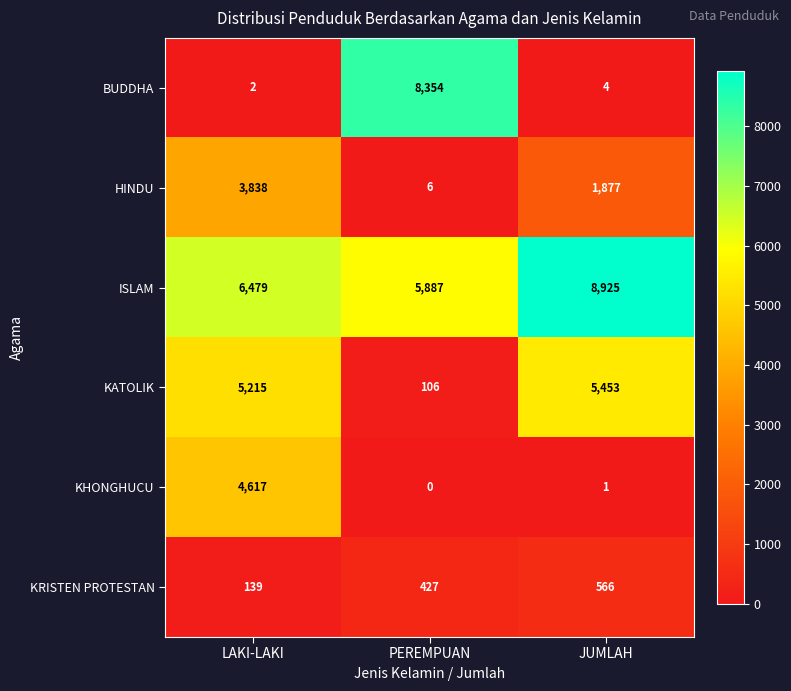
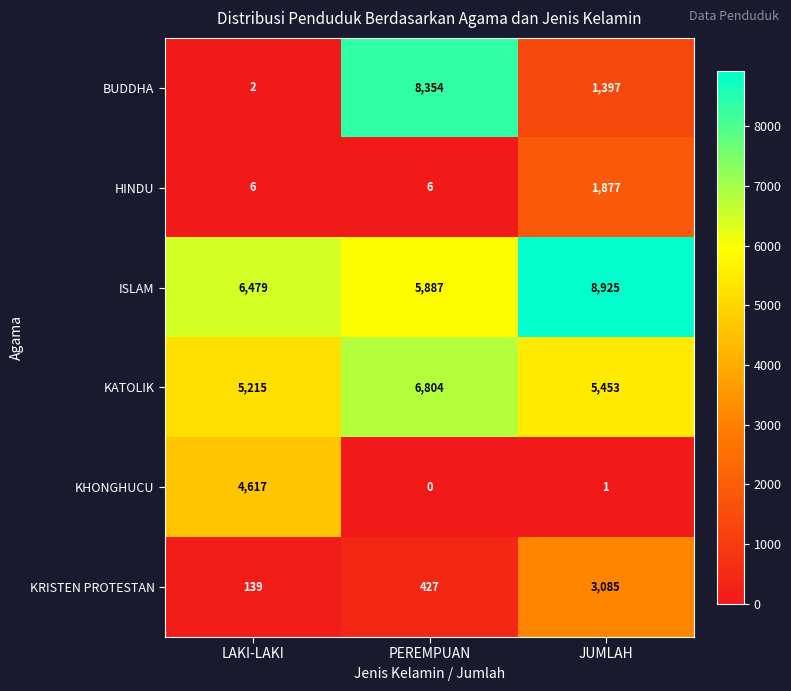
  {
    "BUDDHA": {
      "LAKI-LAKI": "2",
      "PEREMPUAN": "8,354",
-     "JUMLAH": "4"
+     "JUMLAH": "1,397"
    },
    "HINDU": {
-     "LAKI-LAKI": "3,838",
+     "LAKI-LAKI": "6",
      "PEREMPUAN": "6",
      "JUMLAH": "1,877"
    },
    "ISLAM": {
      "LAKI-LAKI": "6,479",
      "PEREMPUAN": "5,887",
      "JUMLAH": "8,925"
    },
    "KATOLIK": {
      "LAKI-LAKI": "5,215",
-     "PEREMPUAN": "106",
+     "PEREMPUAN": "6,804",
      "JUMLAH": "5,453"
    },
    "KHONGHUCU": {
      "LAKI-LAKI": "4,617",
      "PEREMPUAN": "0",
      "JUMLAH": "1"
    },
    "KRISTEN PROTESTAN": {
      "LAKI-LAKI": "139",
      "PEREMPUAN": "427",
-     "JUMLAH": "566"
+     "JUMLAH": "3,085"
    }
  }
